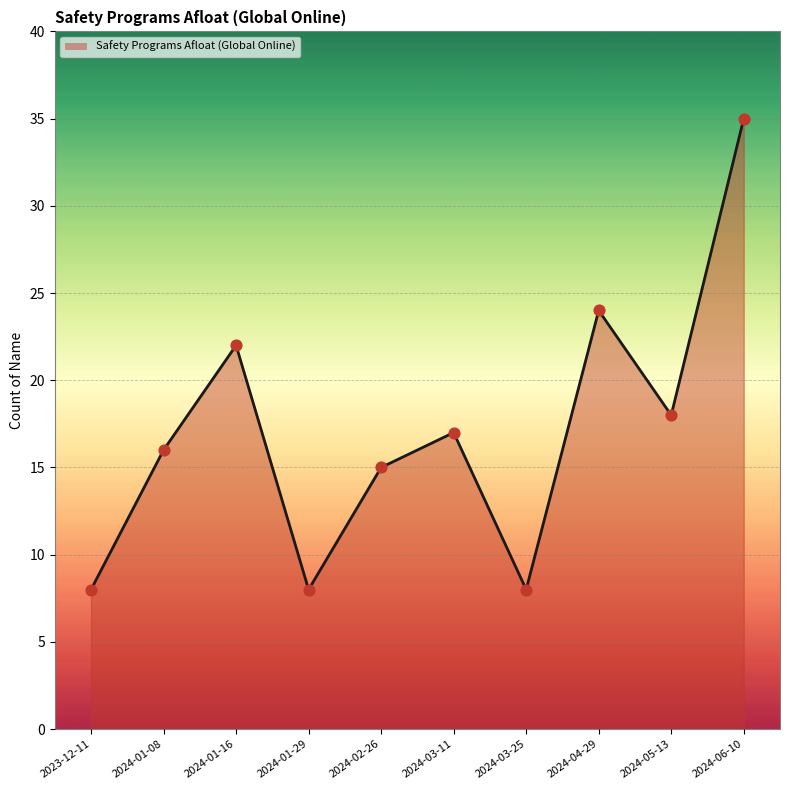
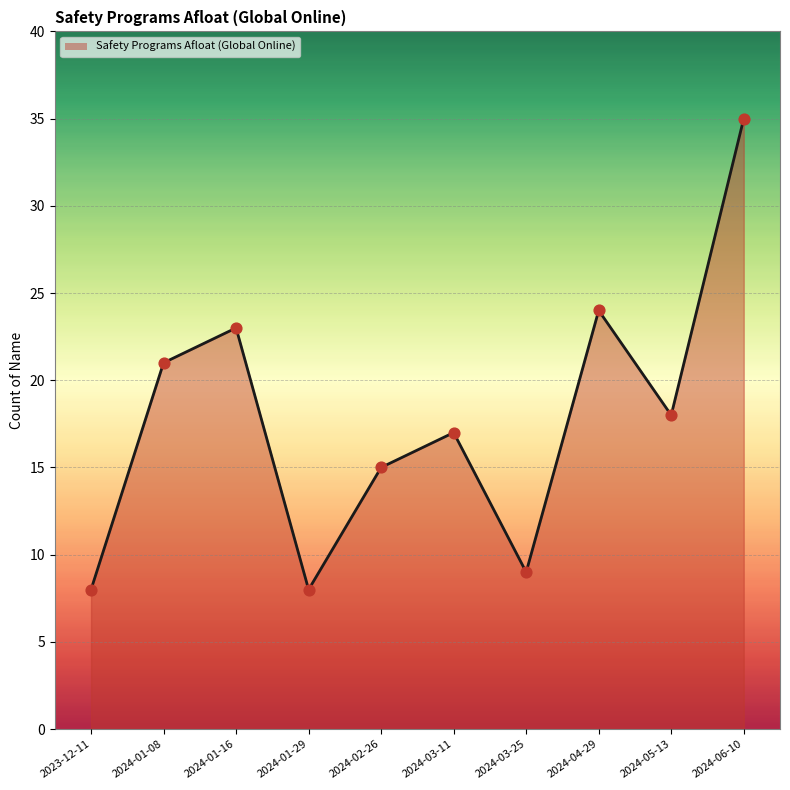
  {
    "2023-12-11": 8,
-   "2024-01-08": 16,
-   "2024-01-16": 22,
+   "2024-01-08": 21,
+   "2024-01-16": 23,
    "2024-01-29": 8,
    "2024-02-26": 15,
    "2024-03-11": 17,
-   "2024-03-25": 8,
+   "2024-03-25": 9,
    "2024-04-29": 24,
    "2024-05-13": 18,
    "2024-06-10": 35
  }
